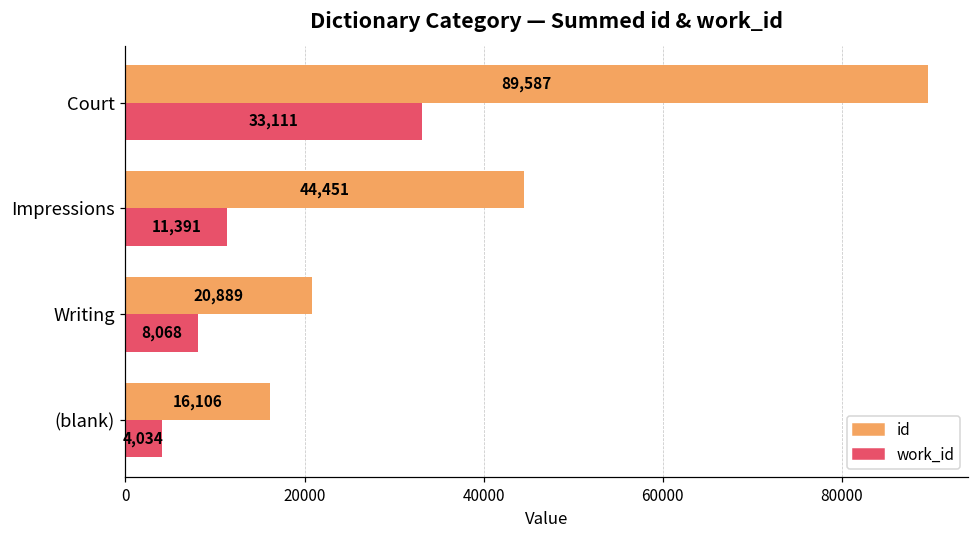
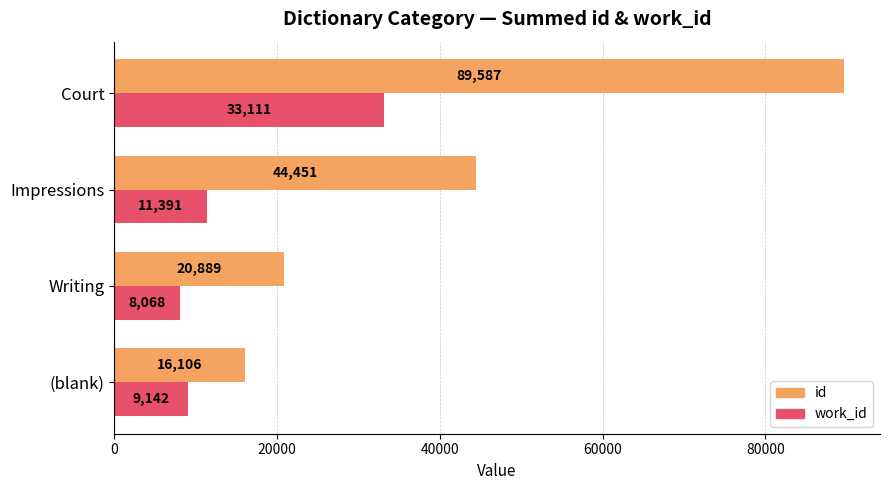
  {
    "id": {
      "Court": "89,587",
      "Impressions": "44,451",
      "Writing": "20,889",
      "(blank)": "16,106"
    },
    "work_id": {
      "Court": "33,111",
      "Impressions": "11,391",
      "Writing": "8,068",
-     "(blank)": "4,034"
+     "(blank)": "9,142"
    }
  }
